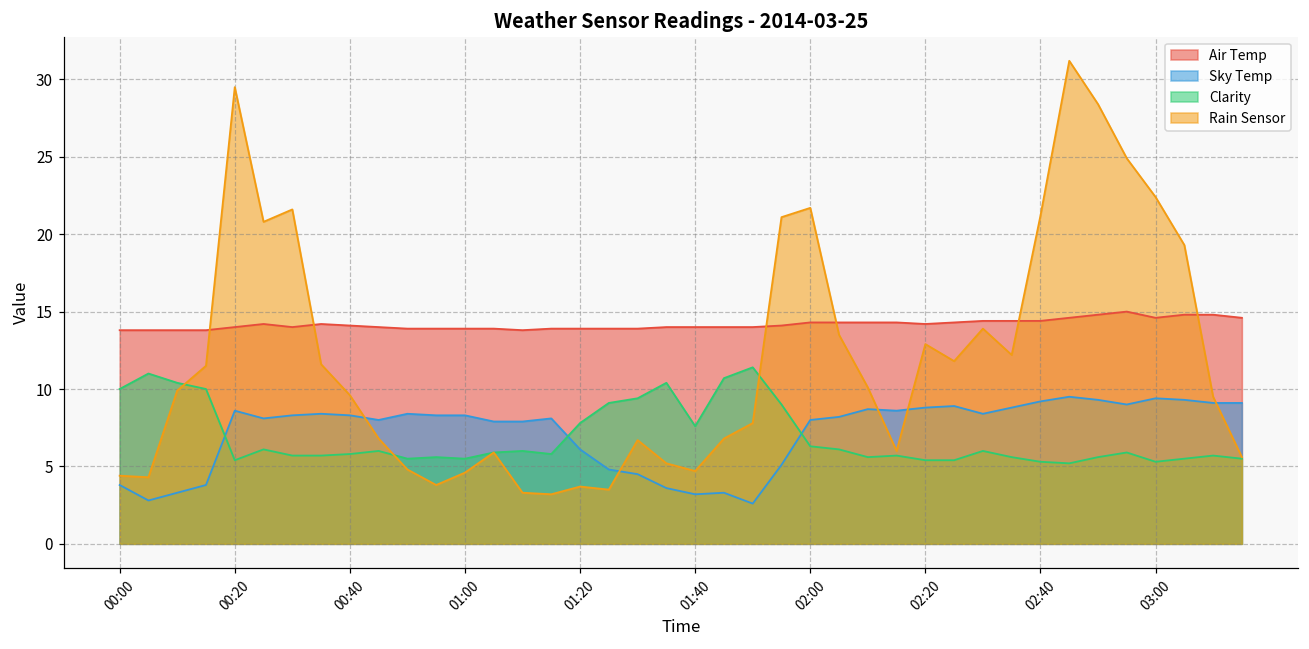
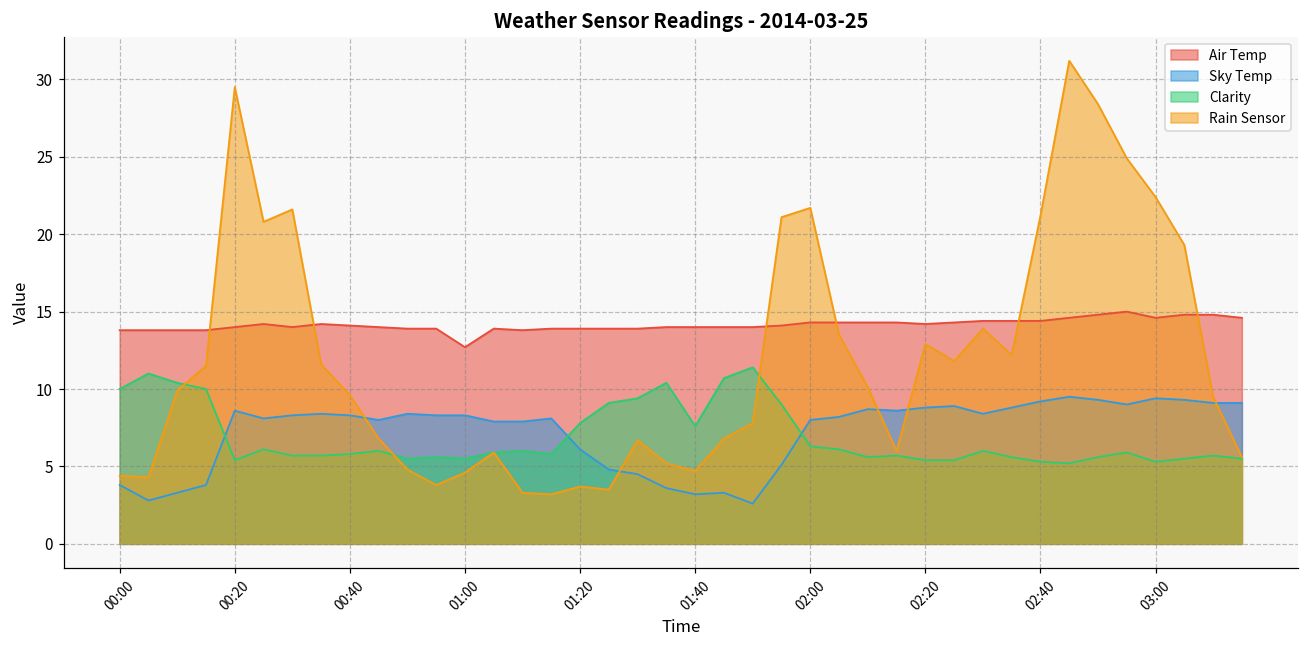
  {
    "Air Temp": {
      "00:00": 13.8,
      "00:20": 14.0,
      "00:40": 14.1,
-     "01:00": 13.9,
+     "01:00": 12.7,
      "01:20": 13.9,
      "01:40": 14.0,
      "02:00": 14.3,
      "02:20": 14.2,
      "02:40": 14.4,
      "03:00": 14.6
    },
    "Sky Temp": {
      "00:00": 3.8,
      "00:20": 8.6,
      "00:40": 8.3,
      "01:00": 8.3,
      "01:20": 6.1,
      "01:40": 3.2,
      "02:00": 8.0,
      "02:20": 8.8,
      "02:40": 9.2,
      "03:00": 9.4
    },
    "Clarity": {
      "00:00": 10.0,
      "00:20": 5.4,
      "00:40": 5.8,
      "01:00": 5.5,
      "01:20": 7.8,
      "01:40": 7.6,
      "02:00": 6.3,
      "02:20": 5.4,
      "02:40": 5.3,
      "03:00": 5.3
    },
    "Rain Sensor": {
      "00:00": 4.4,
      "00:20": 29.5,
      "00:40": 9.6,
      "01:00": 4.6,
      "01:20": 3.7,
      "01:40": 4.7,
      "02:00": 21.7,
      "02:20": 12.9,
      "02:40": 21.2,
      "03:00": 22.4
    }
  }
